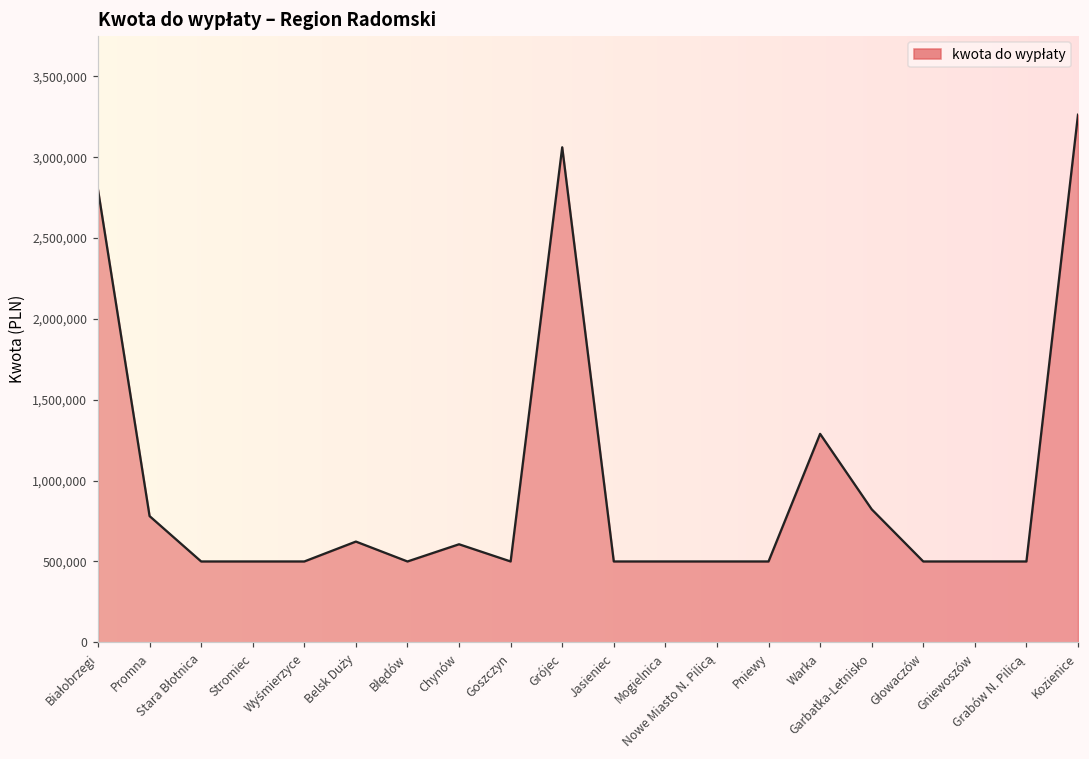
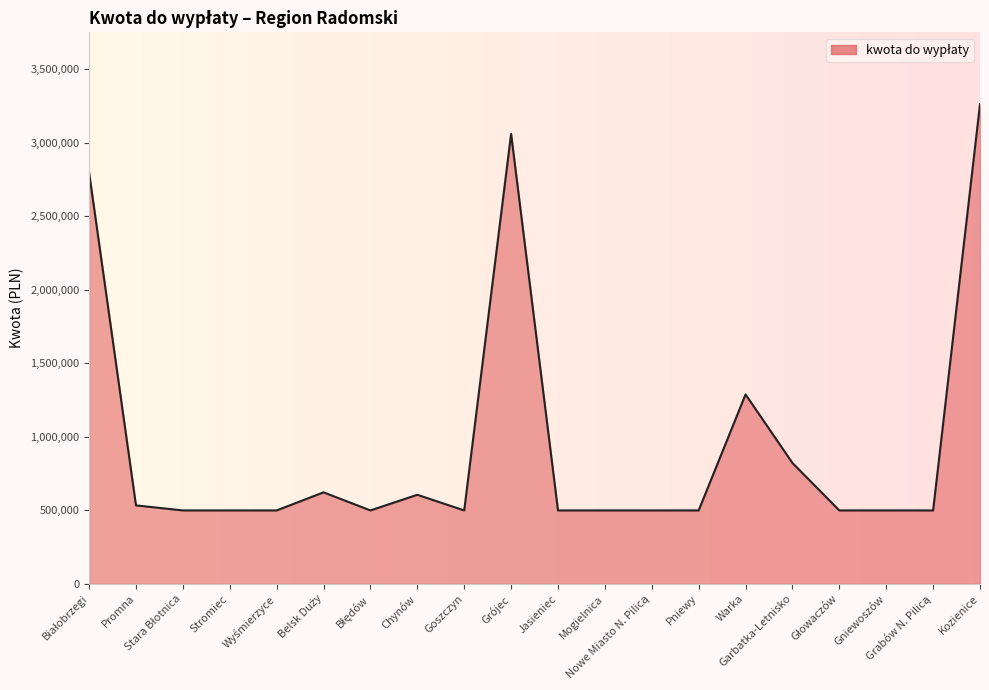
  {
    "Białobrzegi": "2,800,000",
-   "Promna": "780,000",
+   "Promna": "530,000",
    "Stara Błotnica": "500,000",
    "Stromiec": "500,000",
    "Wyśmierzyce": "500,000",
    "Belsk Duży": "620,000",
    "Błędów": "500,000",
    "Chynów": "610,000",
    "Goszczyn": "500,000",
    "Grójec": "3,060,000",
    "Jasieniec": "500,000",
    "Mogielnica": "500,000",
    "Nowe Miasto N. Pilicą": "500,000",
    "Pniewy": "500,000",
    "Warka": "1,290,000",
    "Garbatka-Letnisko": "820,000",
    "Głowaczów": "500,000",
    "Gniewoszów": "500,000",
    "Grabów N. Pilicą": "500,000",
    "Kozienice": "3,260,000"
  }
